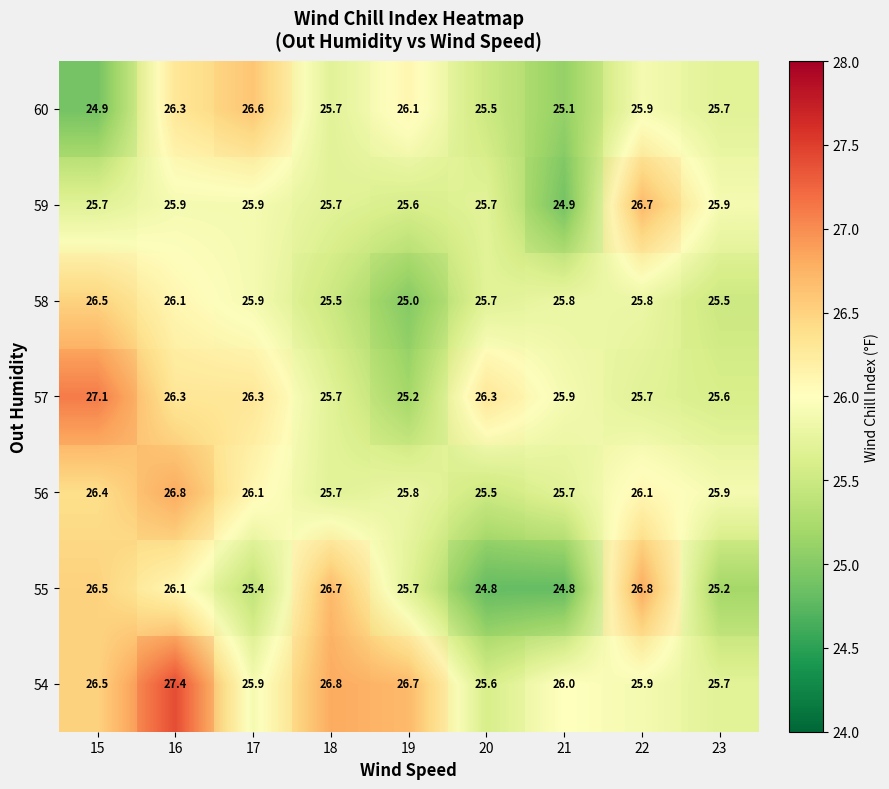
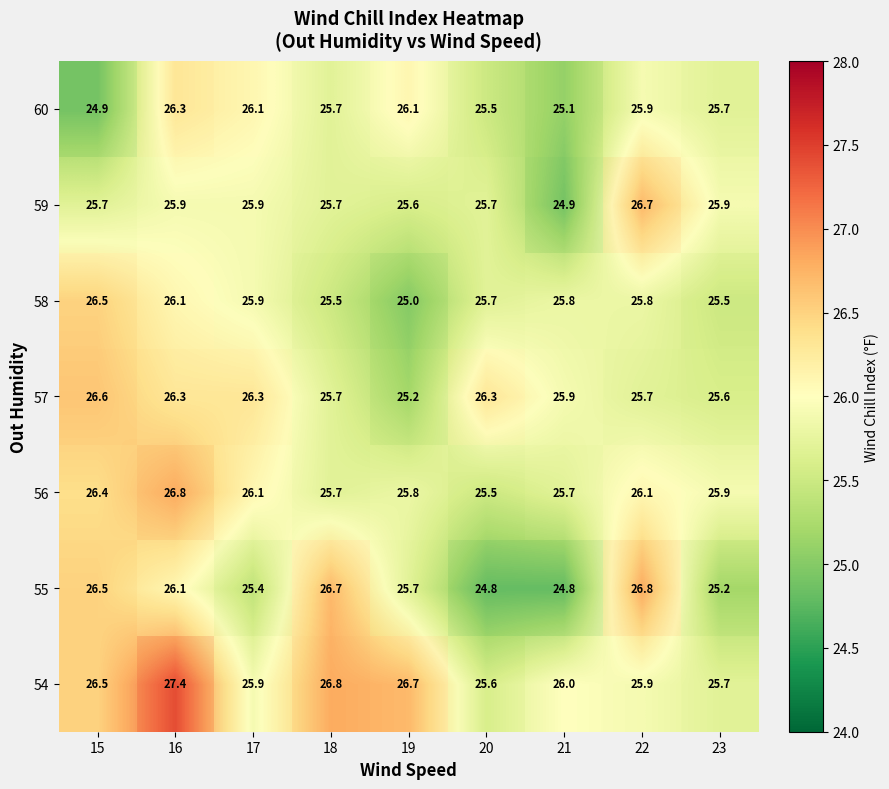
  {
    "60": {
      "15": 24.9,
      "16": 26.3,
-     "17": 26.6,
+     "17": 26.1,
      "18": 25.7,
      "19": 26.1,
      "20": 25.5,
      "21": 25.1,
      "22": 25.9,
      "23": 25.7
    },
    "59": {
      "15": 25.7,
      "16": 25.9,
      "17": 25.9,
      "18": 25.7,
      "19": 25.6,
      "20": 25.7,
      "21": 24.9,
      "22": 26.7,
      "23": 25.9
    },
    "58": {
      "15": 26.5,
      "16": 26.1,
      "17": 25.9,
      "18": 25.5,
      "19": 25.0,
      "20": 25.7,
      "21": 25.8,
      "22": 25.8,
      "23": 25.5
    },
    "57": {
-     "15": 27.1,
+     "15": 26.6,
      "16": 26.3,
      "17": 26.3,
      "18": 25.7,
      "19": 25.2,
      "20": 26.3,
      "21": 25.9,
      "22": 25.7,
      "23": 25.6
    },
    "56": {
      "15": 26.4,
      "16": 26.8,
      "17": 26.1,
      "18": 25.7,
      "19": 25.8,
      "20": 25.5,
      "21": 25.7,
      "22": 26.1,
      "23": 25.9
    },
    "55": {
      "15": 26.5,
      "16": 26.1,
      "17": 25.4,
      "18": 26.7,
      "19": 25.7,
      "20": 24.8,
      "21": 24.8,
      "22": 26.8,
      "23": 25.2
    },
    "54": {
      "15": 26.5,
      "16": 27.4,
      "17": 25.9,
      "18": 26.8,
      "19": 26.7,
      "20": 25.6,
      "21": 26.0,
      "22": 25.9,
      "23": 25.7
    }
  }
